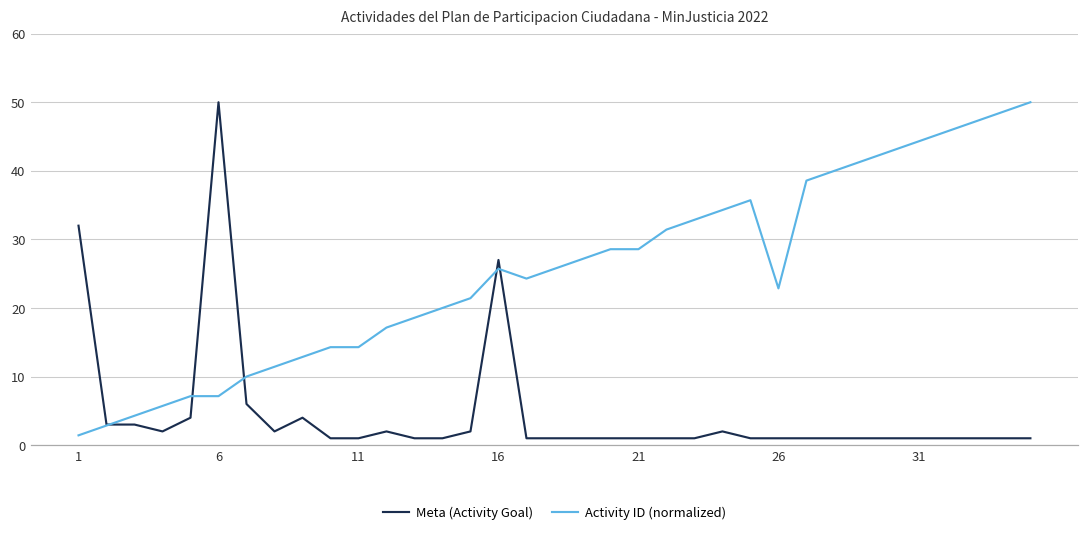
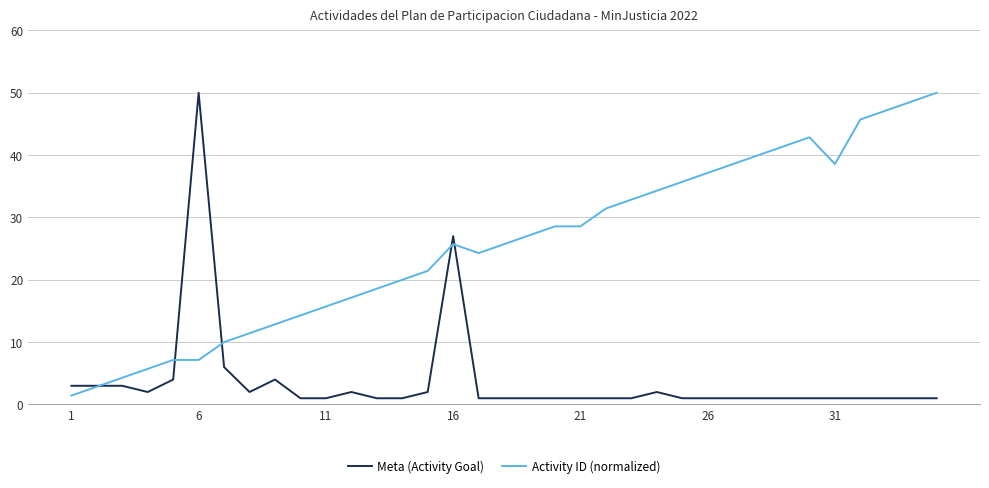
  {
    "Meta (Activity Goal)": {
-     "1": 32,
+     "1": 3,
      "6": 50,
      "11": 1,
      "16": 27,
      "21": 1,
      "26": 1,
      "31": 1
    },
    "Activity ID (normalized)": {
      "1": 1,
      "6": 7,
-     "11": 14,
+     "11": 16,
      "16": 26,
      "21": 29,
-     "26": 23,
-     "31": 44
+     "26": 37,
+     "31": 39
    }
  }
